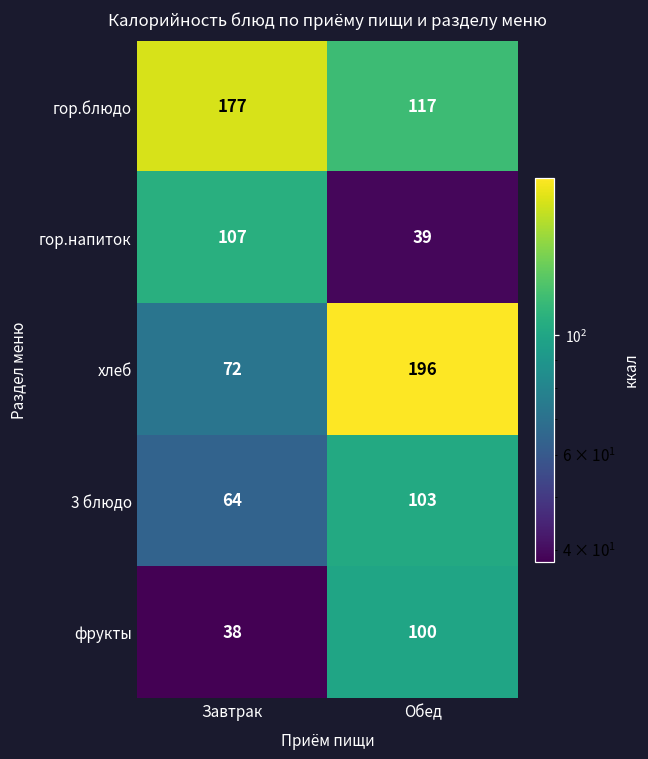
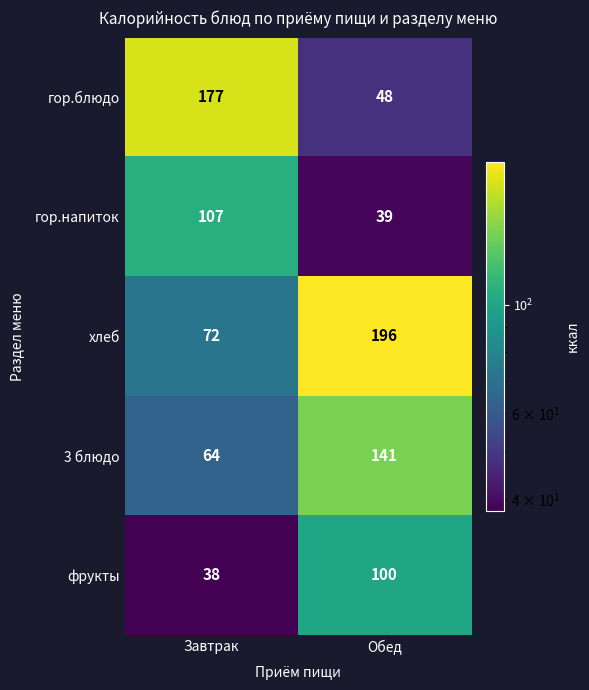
  {
    "гор.блюдо": {
      "Завтрак": 177,
-     "Обед": 117
+     "Обед": 48
    },
    "гор.напиток": {
      "Завтрак": 107,
      "Обед": 39
    },
    "хлеб": {
      "Завтрак": 72,
      "Обед": 196
    },
    "3 блюдо": {
      "Завтрак": 64,
-     "Обед": 103
+     "Обед": 141
    },
    "фрукты": {
      "Завтрак": 38,
      "Обед": 100
    }
  }
